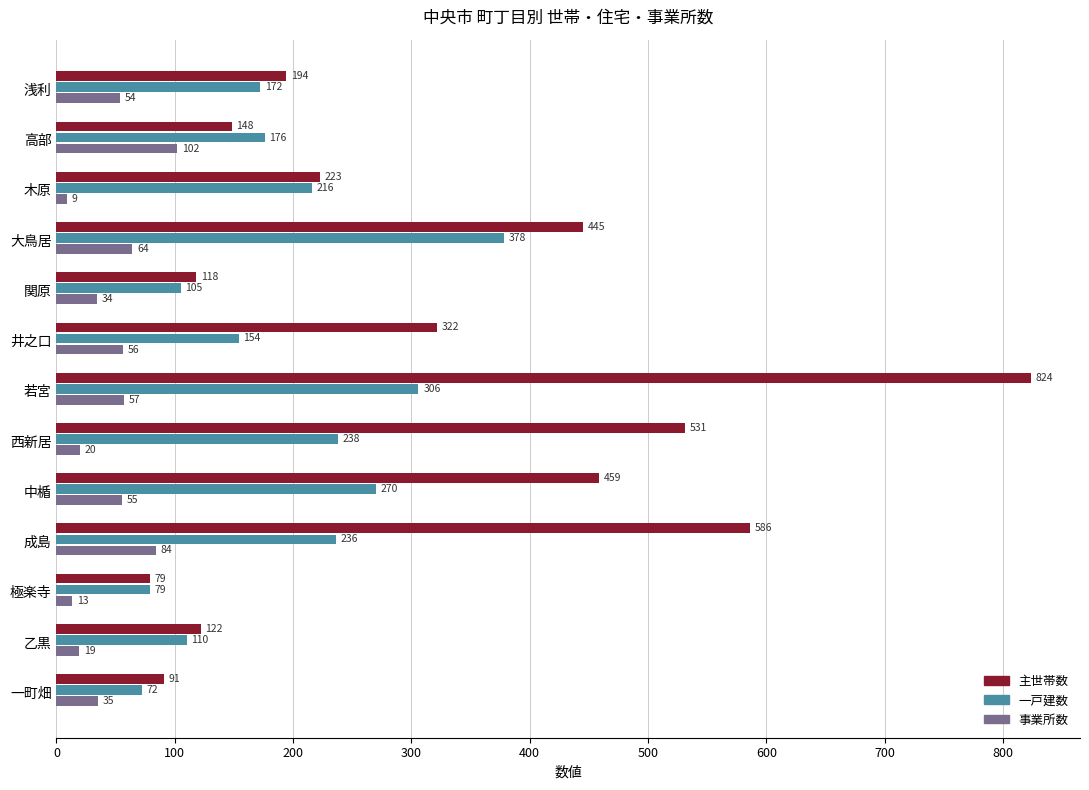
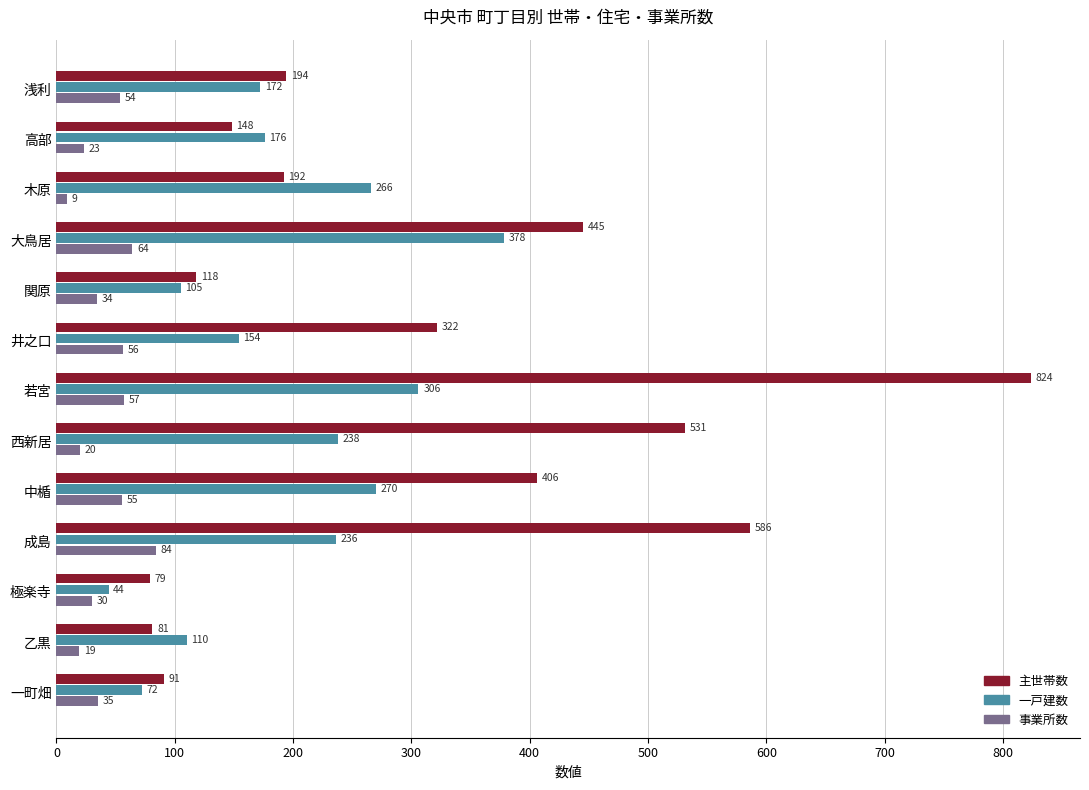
  {
    "主世帯数": {
      "浅利": 194,
      "高部": 148,
-     "木原": 223,
+     "木原": 192,
      "大鳥居": 445,
      "関原": 118,
      "井之口": 322,
      "若宮": 824,
      "西新居": 531,
-     "中楯": 459,
+     "中楯": 406,
      "成島": 586,
      "極楽寺": 79,
-     "乙黒": 122,
+     "乙黒": 81,
      "一町畑": 91
    },
    "一戸建数": {
      "浅利": 172,
      "高部": 176,
-     "木原": 216,
+     "木原": 266,
      "大鳥居": 378,
      "関原": 105,
      "井之口": 154,
      "若宮": 306,
      "西新居": 238,
      "中楯": 270,
      "成島": 236,
-     "極楽寺": 79,
+     "極楽寺": 44,
      "乙黒": 110,
      "一町畑": 72
    },
    "事業所数": {
      "浅利": 54,
-     "高部": 102,
+     "高部": 23,
      "木原": 9,
      "大鳥居": 64,
      "関原": 34,
      "井之口": 56,
      "若宮": 57,
      "西新居": 20,
      "中楯": 55,
      "成島": 84,
-     "極楽寺": 13,
+     "極楽寺": 30,
      "乙黒": 19,
      "一町畑": 35
    }
  }
